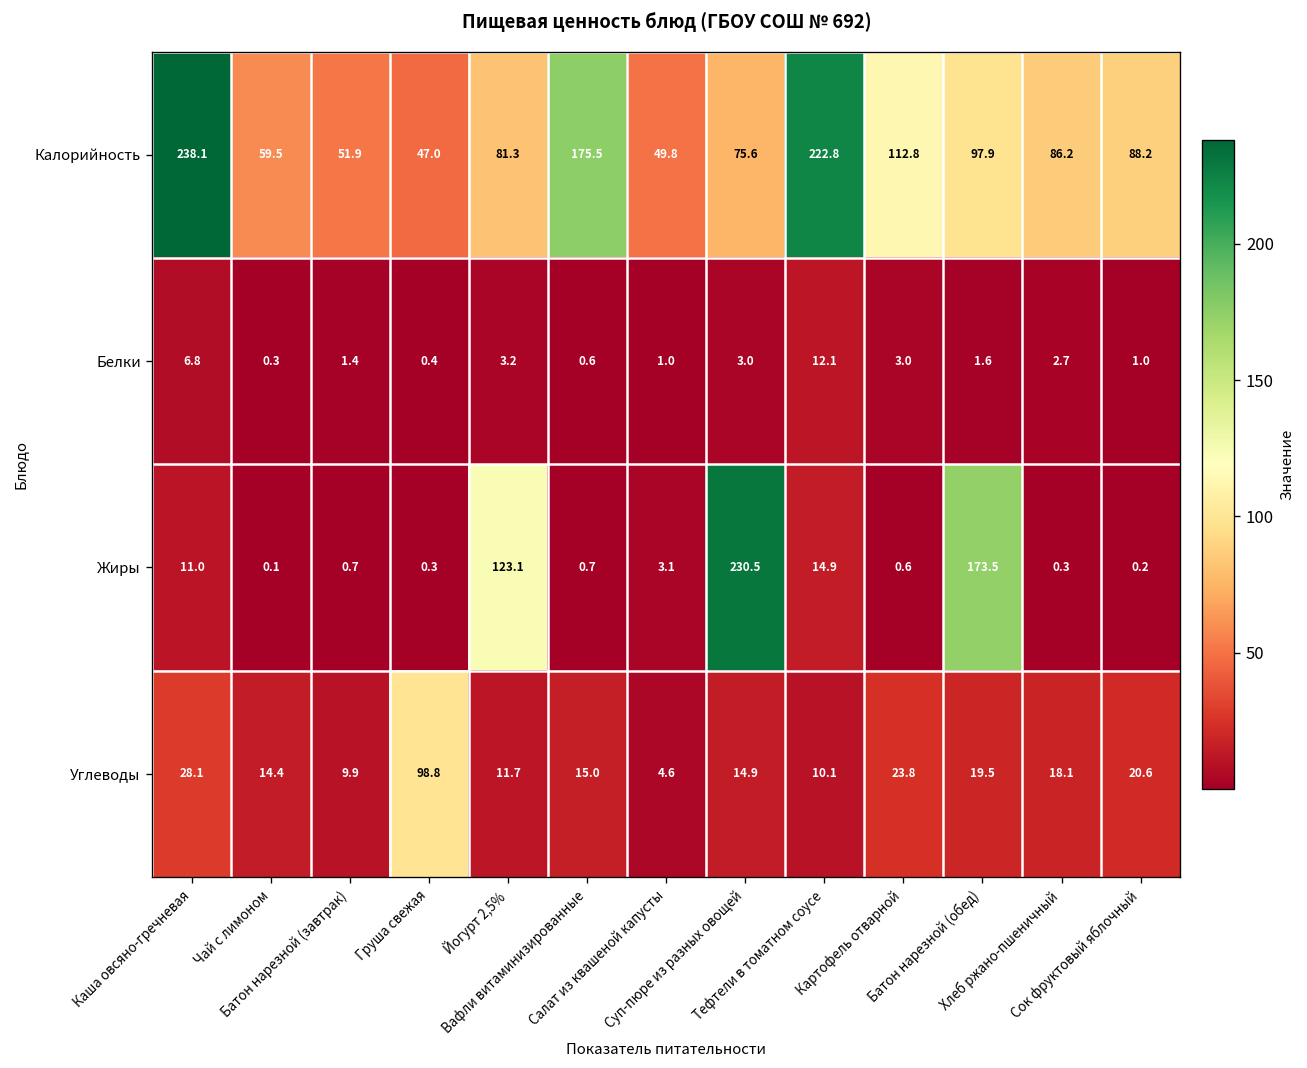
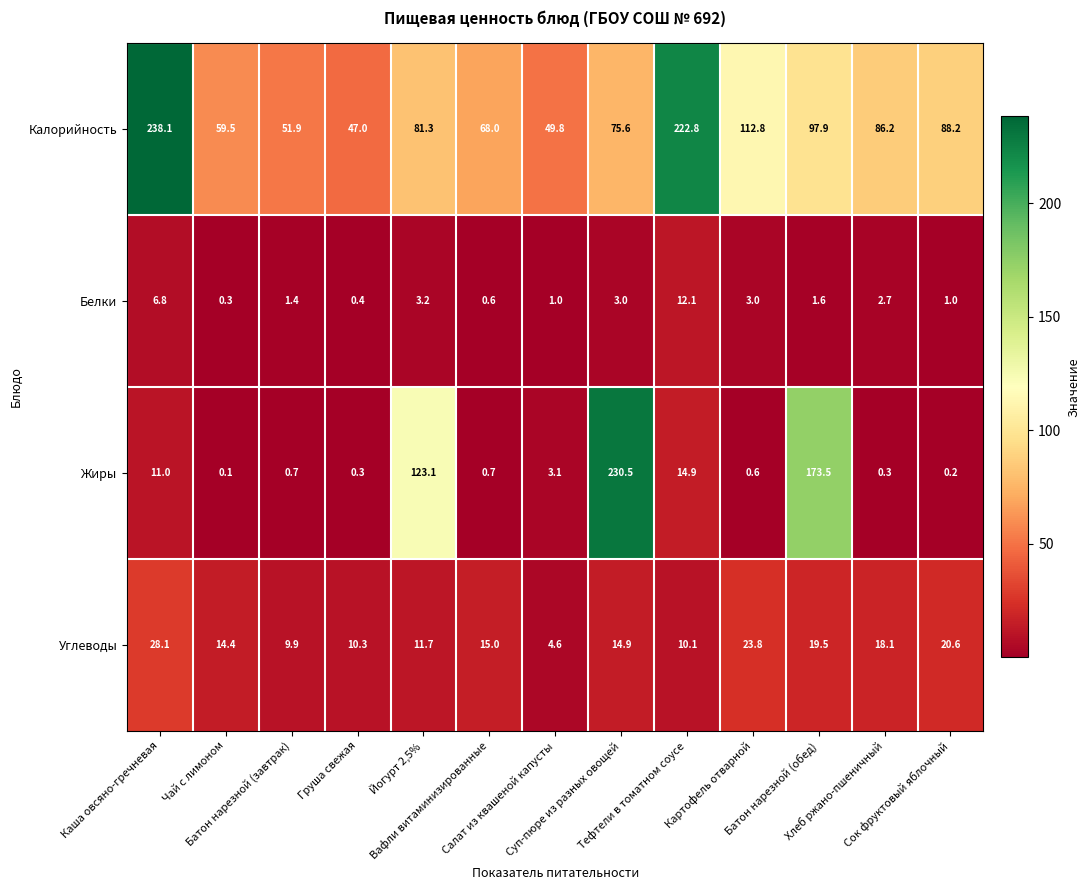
  {
    "Калорийность": {
      "Каша овсяно-гречневая": 238.1,
      "Чай с лимоном": 59.5,
      "Батон нарезной (завтрак)": 51.9,
      "Груша свежая": 47.0,
      "Йогурт 2,5%": 81.3,
-     "Вафли витаминизированные": 175.5,
+     "Вафли витаминизированные": 68.0,
      "Салат из квашеной капусты": 49.8,
      "Суп-пюре из разных овощей": 75.6,
      "Тефтели в томатном соусе": 222.8,
      "Картофель отварной": 112.8,
      "Батон нарезной (обед)": 97.9,
      "Хлеб ржано-пшеничный": 86.2,
      "Сок фруктовый яблочный": 88.2
    },
    "Белки": {
      "Каша овсяно-гречневая": 6.8,
      "Чай с лимоном": 0.3,
      "Батон нарезной (завтрак)": 1.4,
      "Груша свежая": 0.4,
      "Йогурт 2,5%": 3.2,
      "Вафли витаминизированные": 0.6,
      "Салат из квашеной капусты": 1.0,
      "Суп-пюре из разных овощей": 3.0,
      "Тефтели в томатном соусе": 12.1,
      "Картофель отварной": 3.0,
      "Батон нарезной (обед)": 1.6,
      "Хлеб ржано-пшеничный": 2.7,
      "Сок фруктовый яблочный": 1.0
    },
    "Жиры": {
      "Каша овсяно-гречневая": 11.0,
      "Чай с лимоном": 0.1,
      "Батон нарезной (завтрак)": 0.7,
      "Груша свежая": 0.3,
      "Йогурт 2,5%": 123.1,
      "Вафли витаминизированные": 0.7,
      "Салат из квашеной капусты": 3.1,
      "Суп-пюре из разных овощей": 230.5,
      "Тефтели в томатном соусе": 14.9,
      "Картофель отварной": 0.6,
      "Батон нарезной (обед)": 173.5,
      "Хлеб ржано-пшеничный": 0.3,
      "Сок фруктовый яблочный": 0.2
    },
    "Углеводы": {
      "Каша овсяно-гречневая": 28.1,
      "Чай с лимоном": 14.4,
      "Батон нарезной (завтрак)": 9.9,
-     "Груша свежая": 98.8,
+     "Груша свежая": 10.3,
      "Йогурт 2,5%": 11.7,
      "Вафли витаминизированные": 15.0,
      "Салат из квашеной капусты": 4.6,
      "Суп-пюре из разных овощей": 14.9,
      "Тефтели в томатном соусе": 10.1,
      "Картофель отварной": 23.8,
      "Батон нарезной (обед)": 19.5,
      "Хлеб ржано-пшеничный": 18.1,
      "Сок фруктовый яблочный": 20.6
    }
  }
